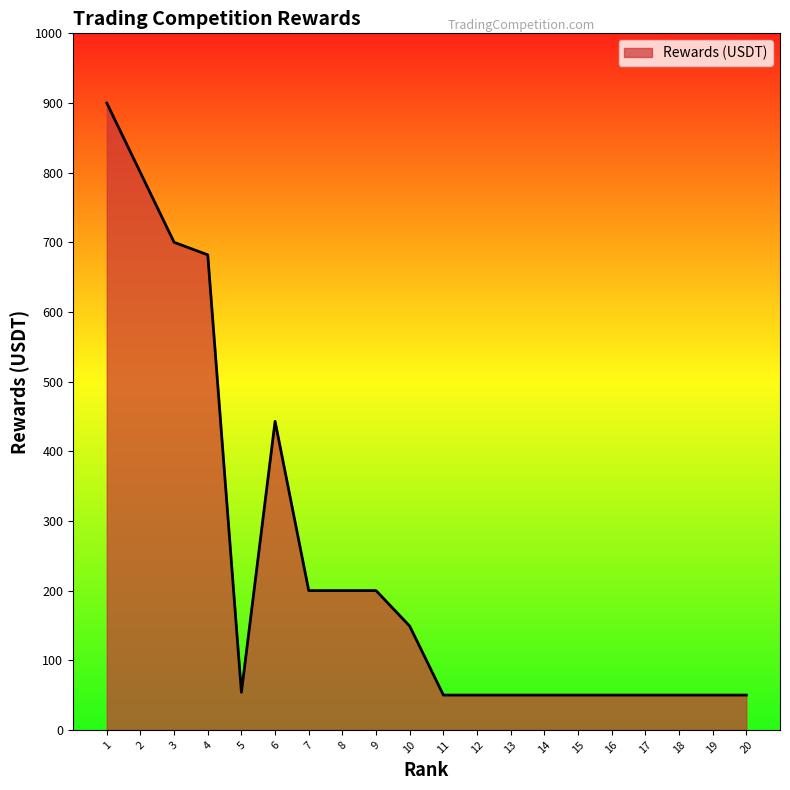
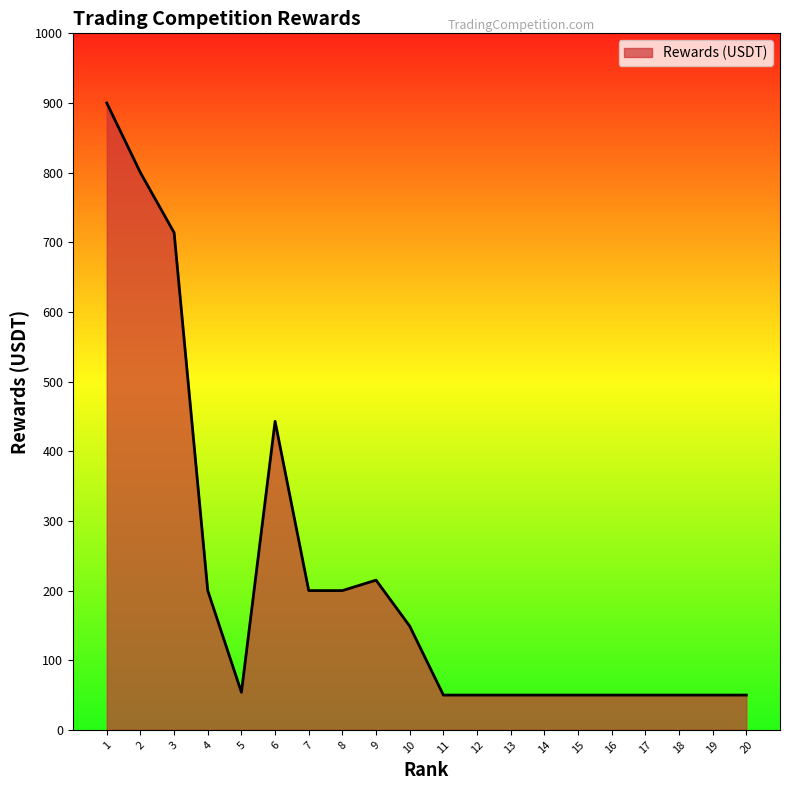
  {
    "1": 900,
    "2": 800,
-   "3": 700,
-   "4": 680,
+   "3": 710,
+   "4": 200,
    "5": 50,
    "6": 440,
    "7": 200,
    "8": 200,
-   "9": 200,
+   "9": 220,
    "10": 150,
    "11": 50,
    "12": 50,
    "13": 50,
    "14": 50,
    "15": 50,
    "16": 50,
    "17": 50,
    "18": 50,
    "19": 50,
    "20": 50
  }
